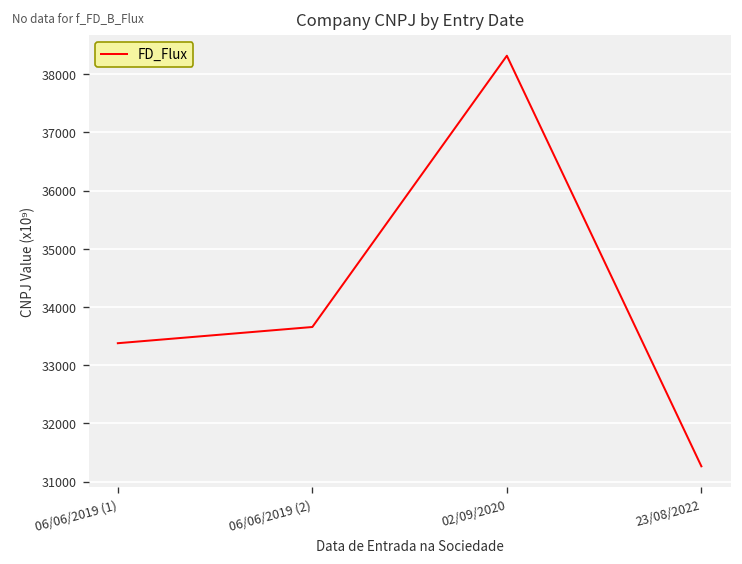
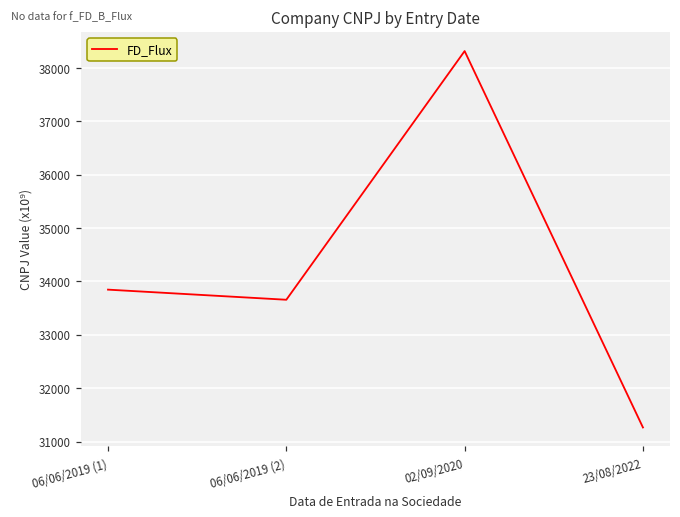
  {
-   "06/06/2019 (1)": 33400,
+   "06/06/2019 (1)": 33800,
    "06/06/2019 (2)": 33700,
    "02/09/2020": 38300,
    "23/08/2022": 31300
  }
